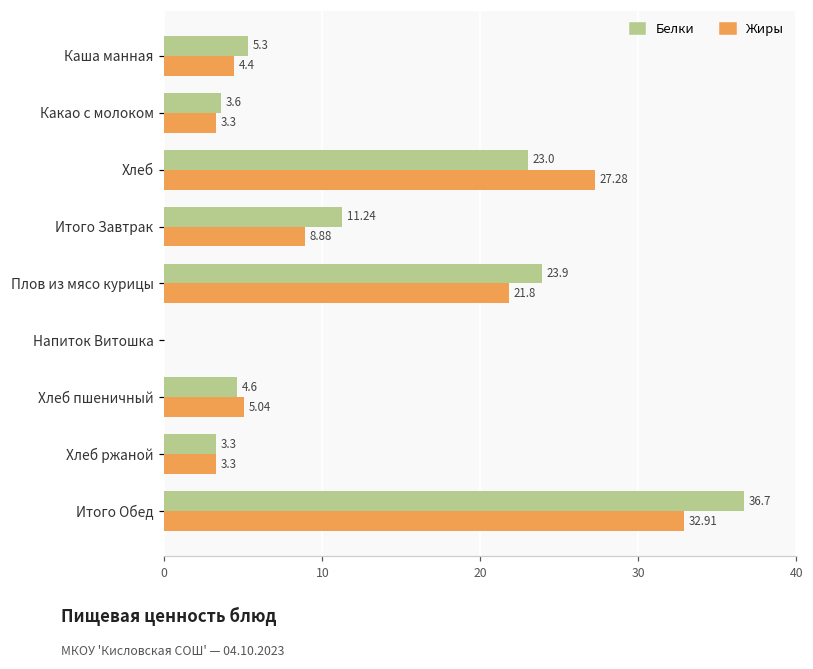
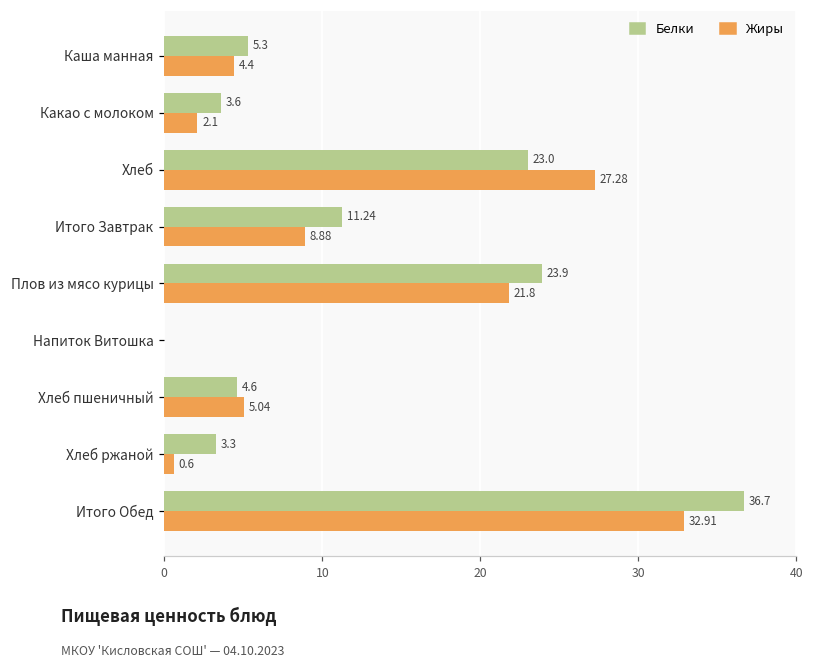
  {
    "Белки": {
      "Каша манная": 5.3,
      "Какао с молоком": 3.6,
      "Хлеб": 23.0,
      "Итого Завтрак": 11.24,
      "Плов из мясо курицы": 23.9,
      "Хлеб пшеничный": 4.6,
      "Хлеб ржаной": 3.3,
      "Итого Обед": 36.7
    },
    "Жиры": {
      "Каша манная": 4.4,
-     "Какао с молоком": 3.3,
+     "Какао с молоком": 2.1,
      "Хлеб": 27.28,
      "Итого Завтрак": 8.88,
      "Плов из мясо курицы": 21.8,
      "Хлеб пшеничный": 5.04,
-     "Хлеб ржаной": 3.3,
+     "Хлеб ржаной": 0.6,
      "Итого Обед": 32.91
    }
  }
